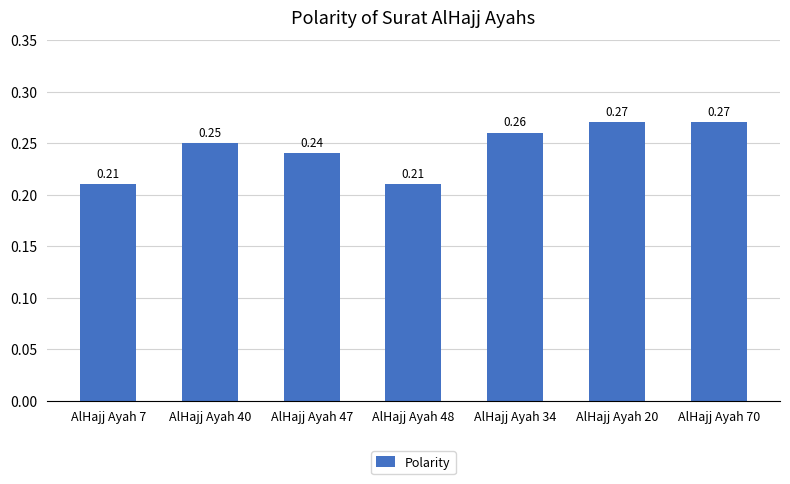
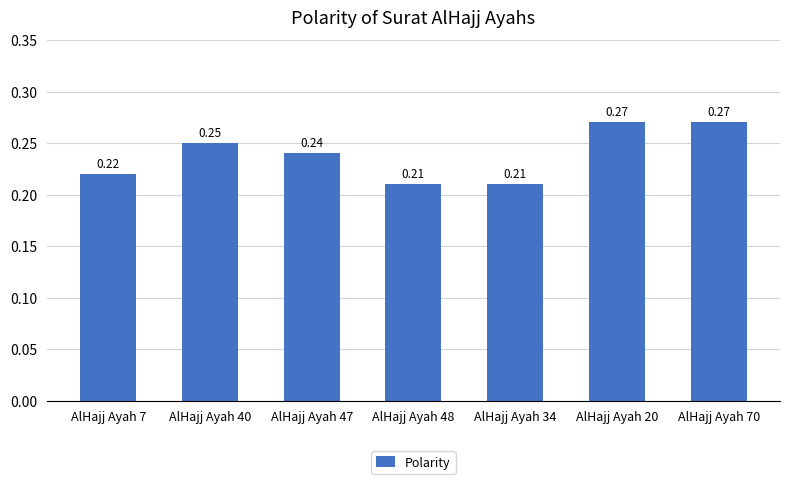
  {
-   "AlHajj Ayah 7": 0.21,
+   "AlHajj Ayah 7": 0.22,
    "AlHajj Ayah 40": 0.25,
    "AlHajj Ayah 47": 0.24,
    "AlHajj Ayah 48": 0.21,
-   "AlHajj Ayah 34": 0.26,
+   "AlHajj Ayah 34": 0.21,
    "AlHajj Ayah 20": 0.27,
    "AlHajj Ayah 70": 0.27
  }
